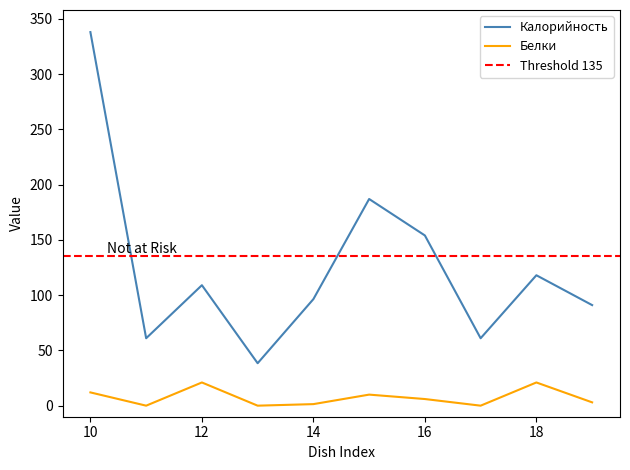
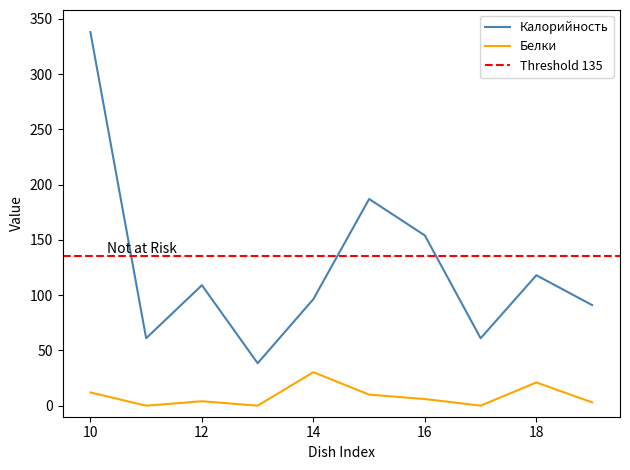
  {
    "Калорийность": {
      "10": 338,
      "12": 109,
      "14": 96,
      "16": 154,
      "18": 118
    },
    "Белки": {
      "10": 12,
-     "12": 21,
-     "14": 1,
+     "12": 4,
+     "14": 30,
      "16": 6,
      "18": 21
    }
  }
